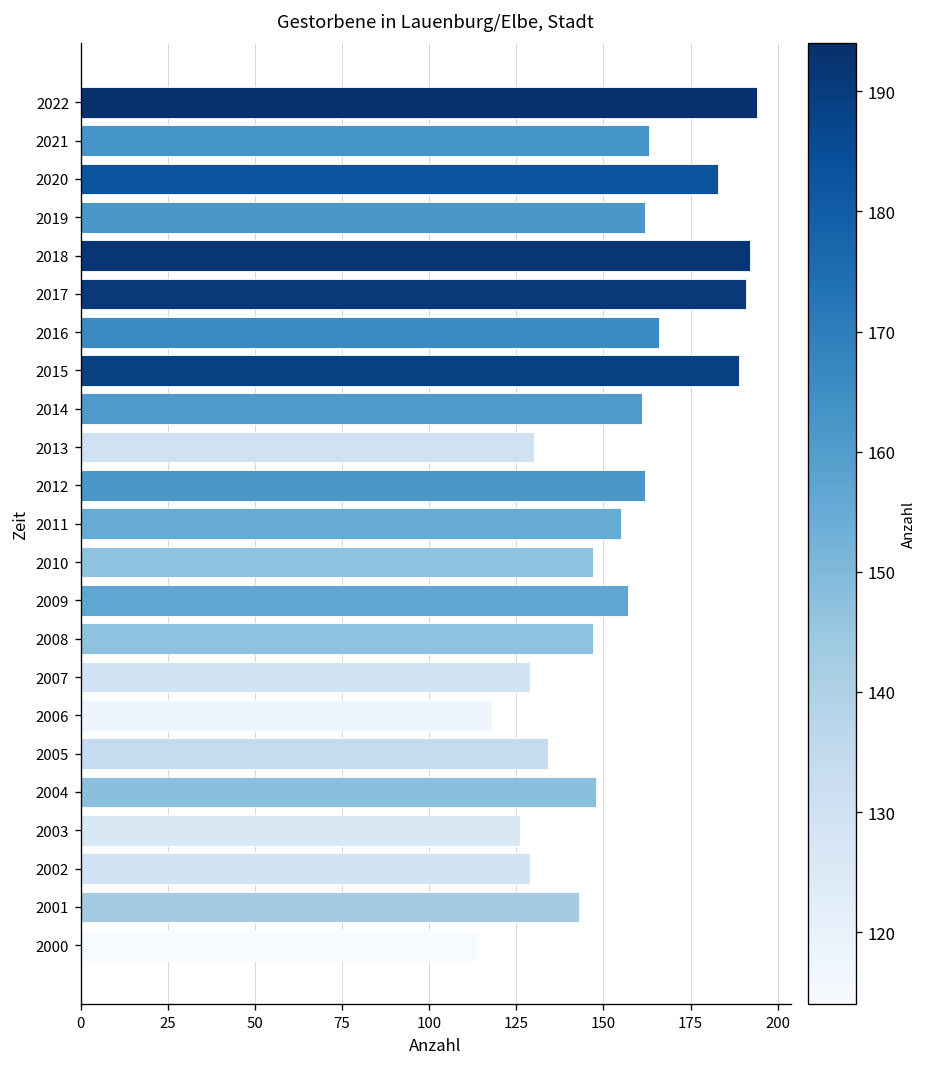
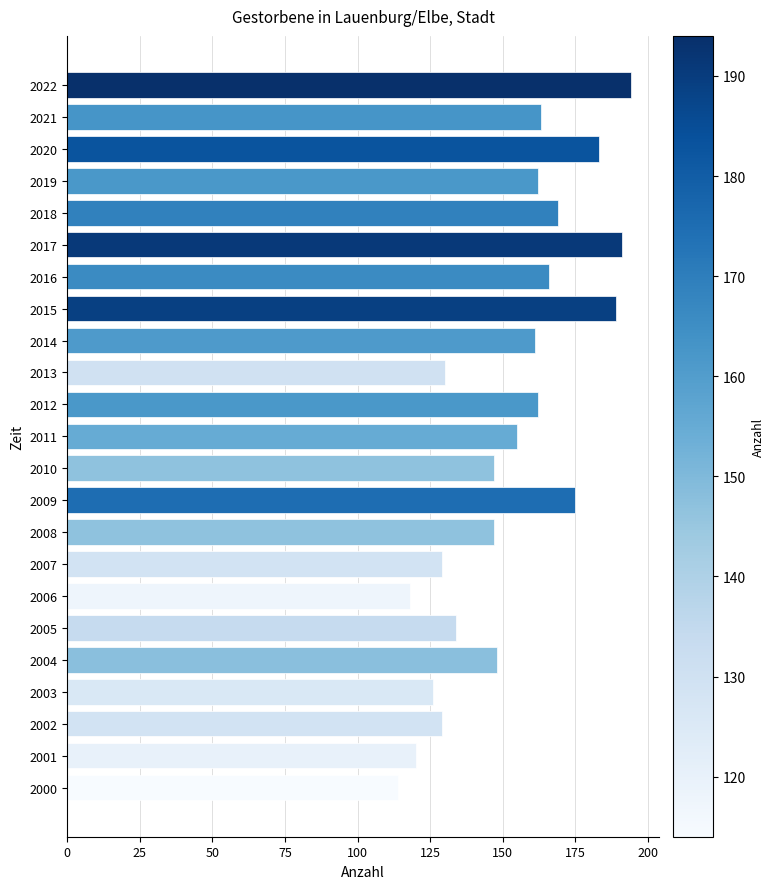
  {
    "2022": 194,
    "2021": 163,
    "2020": 183,
    "2019": 162,
-   "2018": 192,
+   "2018": 169,
    "2017": 191,
    "2016": 166,
    "2015": 189,
    "2014": 161,
    "2013": 130,
    "2012": 162,
    "2011": 155,
    "2010": 147,
-   "2009": 157,
+   "2009": 175,
    "2008": 147,
    "2007": 129,
    "2006": 118,
    "2005": 134,
    "2004": 148,
    "2003": 126,
    "2002": 129,
-   "2001": 143,
+   "2001": 120,
    "2000": 114
  }
